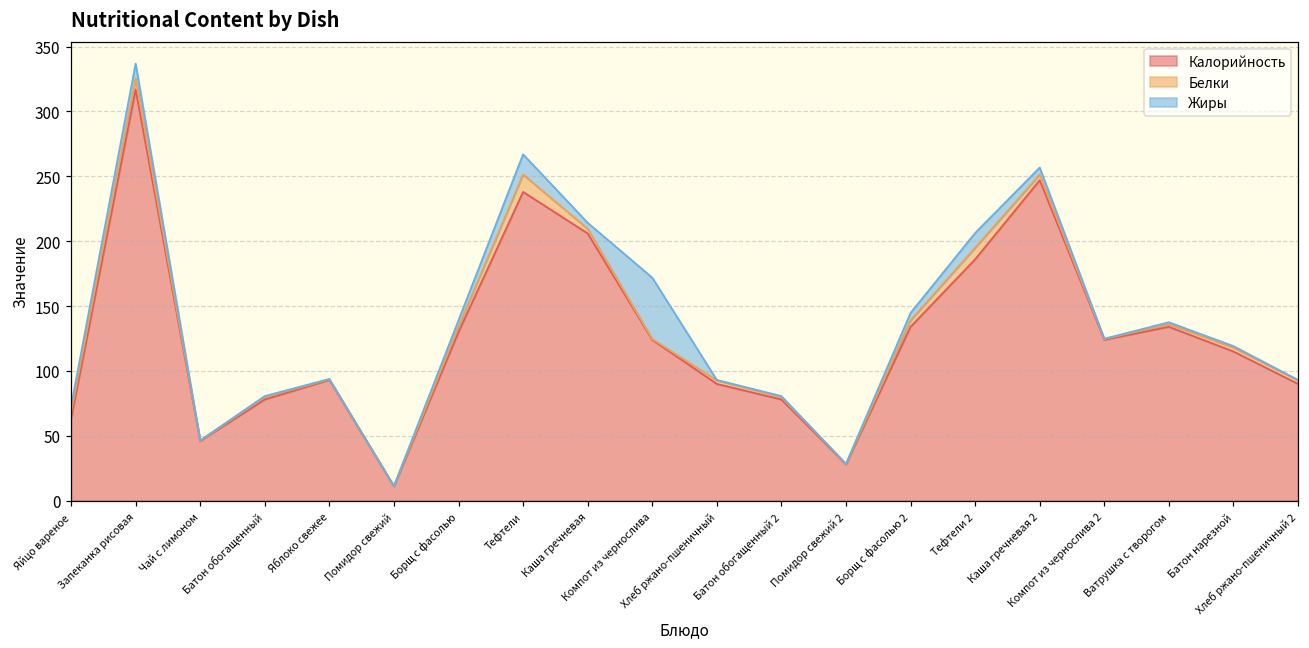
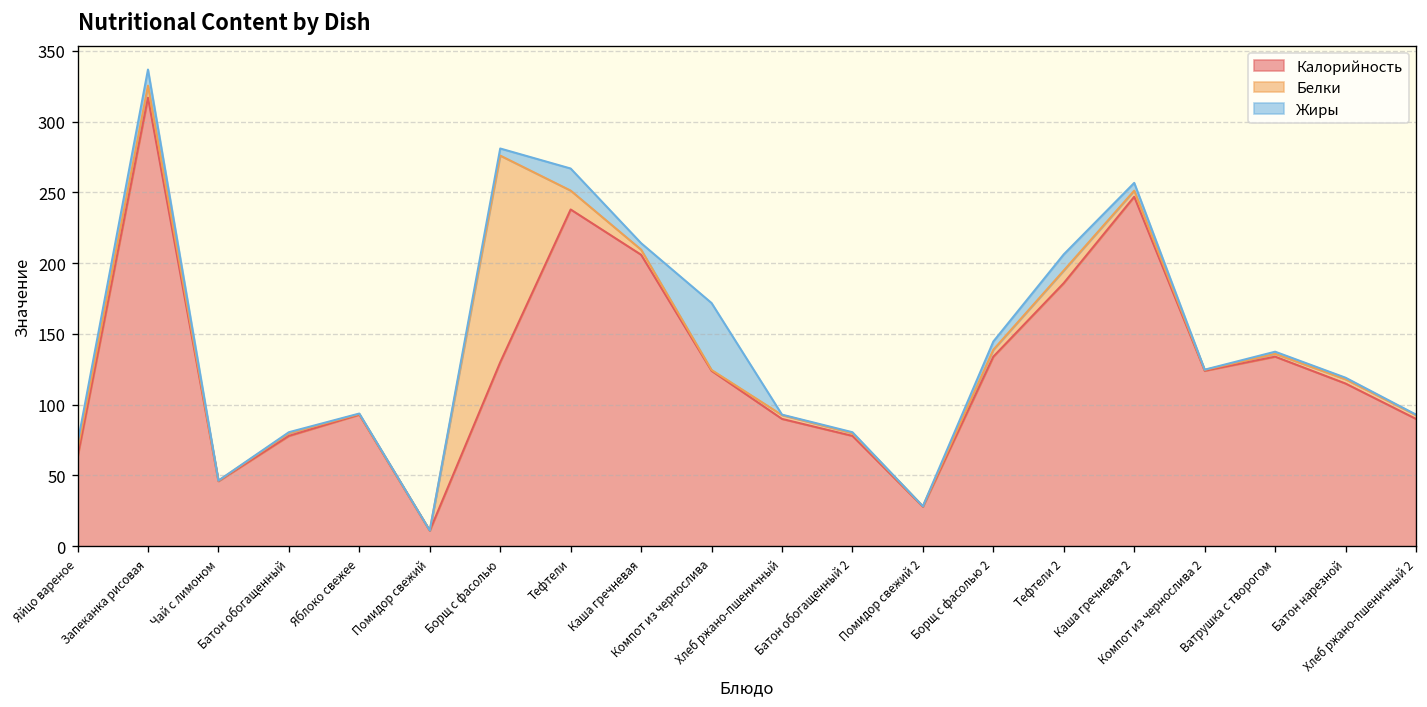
  {
    "Калорийность": {
      "Яйцо вареное": 63,
      "Запеканка рисовая": 317,
      "Борщ с фасолью": 130,
      "Тефтели": 238,
      "Каша гречневая": 206,
      "Хлеб ржано-пшеничный": 90,
      "Борщ с фасолью 2": 134,
      "Тефтели 2": 186,
      "Каша гречневая 2": 247,
      "Батон нарезной": 115,
      "Хлеб ржано-пшеничный 2": 90
    },
    "Белки": {
      "Яйцо вареное": 5,
      "Запеканка рисовая": 9,
-     "Борщ с фасолью": 4,
+     "Борщ с фасолью": 146,
      "Тефтели": 13,
      "Каша гречневая": 4,
      "Борщ с фасолью 2": 5,
      "Тефтели 2": 9,
      "Каша гречневая 2": 4
    },
    "Жиры": {
      "Яйцо вареное": 5,
      "Запеканка рисовая": 11,
      "Борщ с фасолью": 5,
      "Тефтели": 16,
      "Каша гречневая": 5,
      "Компот из чернослива": 47,
      "Борщ с фасолью 2": 6,
      "Тефтели 2": 11,
      "Каша гречневая 2": 6
    }
  }
